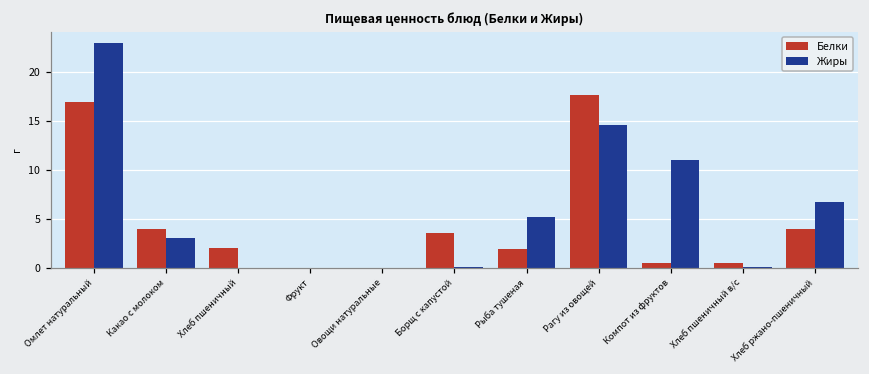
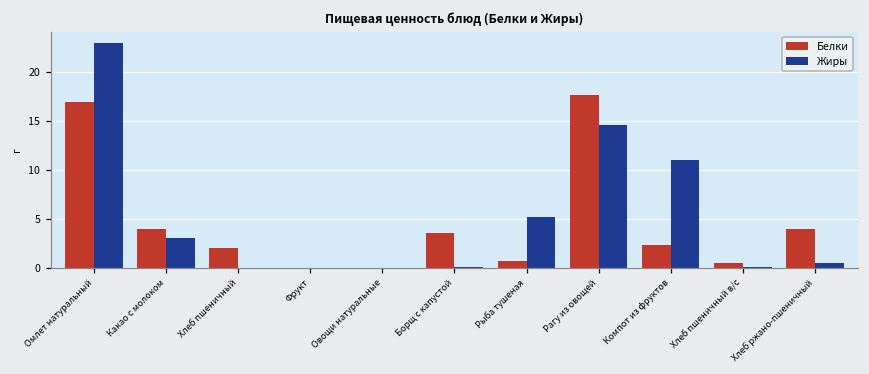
  {
    "Белки": {
      "Омлет натуральный": 17,
      "Какао с молоком": 4,
      "Хлеб пшеничный": 2,
      "Фрукт": 0,
      "Овощи натуральные": 0,
      "Борщ с капустой": 3,
-     "Рыба тушеная": 2,
+     "Рыба тушеная": 1,
      "Рагу из овощей": 18,
-     "Компот из фруктов": 1,
+     "Компот из фруктов": 2,
      "Хлеб пшеничный в/с": 0,
      "Хлеб ржано-пшеничный": 4
    },
    "Жиры": {
      "Омлет натуральный": 23,
      "Какао с молоком": 3,
      "Хлеб пшеничный": 0,
      "Фрукт": 0,
      "Овощи натуральные": 0,
      "Рыба тушеная": 5,
      "Рагу из овощей": 15,
      "Компот из фруктов": 11,
-     "Хлеб ржано-пшеничный": 7
+     "Хлеб ржано-пшеничный": 1
    }
  }
